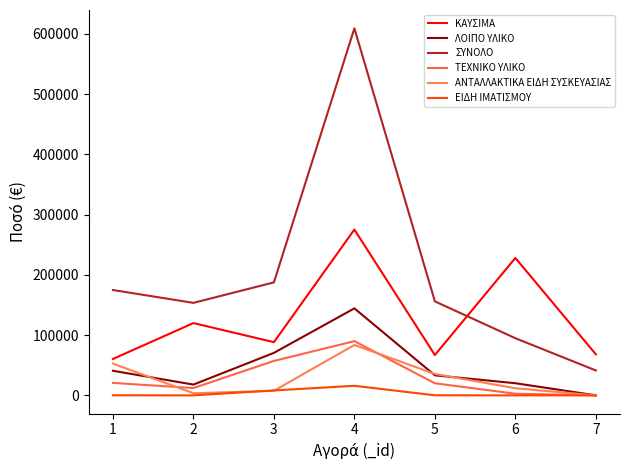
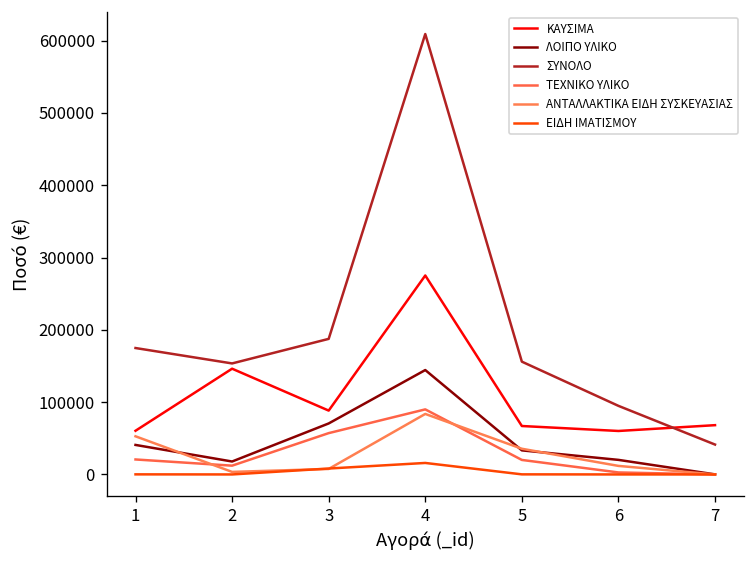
  {
    "ΚΑΥΣΙΜΑ": {
      "1": 60000,
-     "2": 120000,
+     "2": 150000,
      "3": 90000,
      "4": 280000,
      "5": 70000,
-     "6": 230000,
+     "6": 60000,
      "7": 70000
    },
    "ΛΟΙΠΟ ΥΛΙΚΟ": {
      "1": 40000,
      "2": 20000,
      "3": 70000,
      "4": 140000,
      "6": 20000
    },
    "ΣΥΝΟΛΟ": {
      "1": 170000,
      "2": 150000,
      "3": 190000,
      "4": 610000,
      "5": 160000,
      "6": 90000,
      "7": 40000
    },
    "ΕΙΔΗ ΙΜΑΤΙΣΜΟΥ": {
      "1": 0,
      "4": 20000,
      "5": 0
    }
  }
